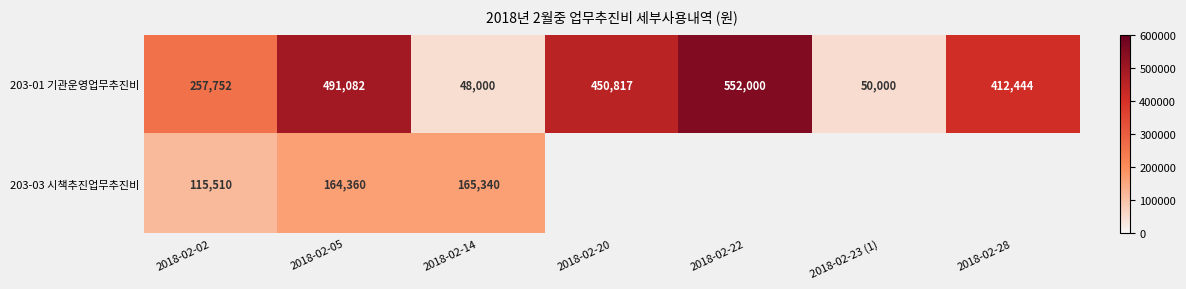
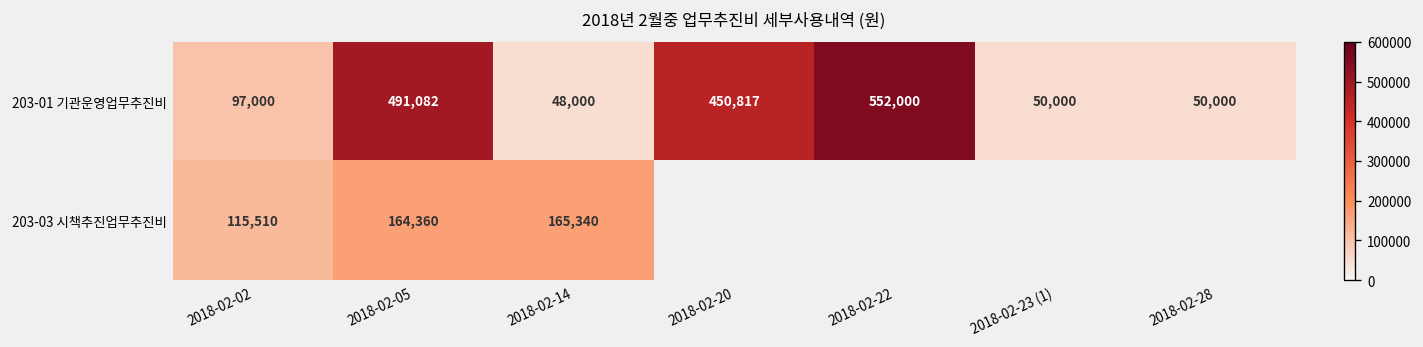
  {
    "203-01 기관운영업무추진비": {
-     "2018-02-02": "257,752",
+     "2018-02-02": "97,000",
      "2018-02-05": "491,082",
      "2018-02-14": "48,000",
      "2018-02-20": "450,817",
      "2018-02-22": "552,000",
      "2018-02-23 (1)": "50,000",
-     "2018-02-28": "412,444"
+     "2018-02-28": "50,000"
    },
    "203-03 시책추진업무추진비": {
      "2018-02-02": "115,510",
      "2018-02-05": "164,360",
      "2018-02-14": "165,340"
    }
  }
